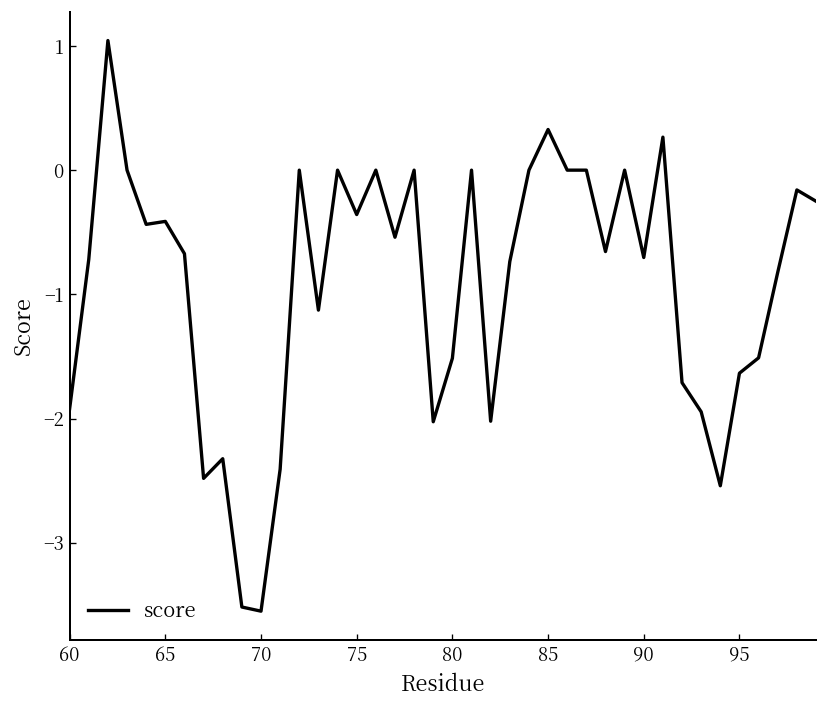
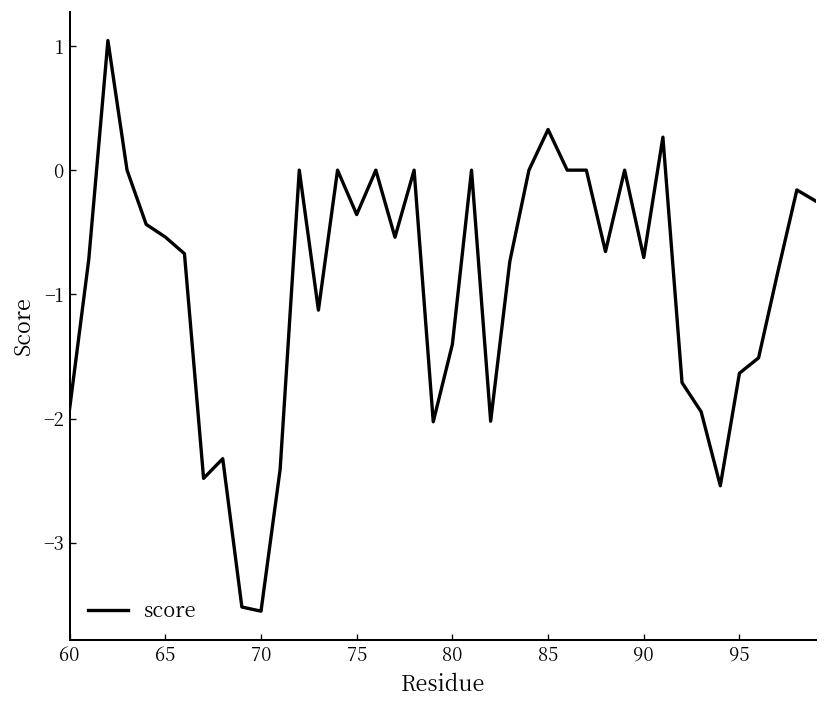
  {
    "60": -1.92,
-   "65": -0.41,
+   "65": -0.54,
    "70": -3.55,
    "75": -0.36,
-   "80": -1.51,
+   "80": -1.40,
    "85": 0.33,
    "90": -0.70,
    "95": -1.63
  }
